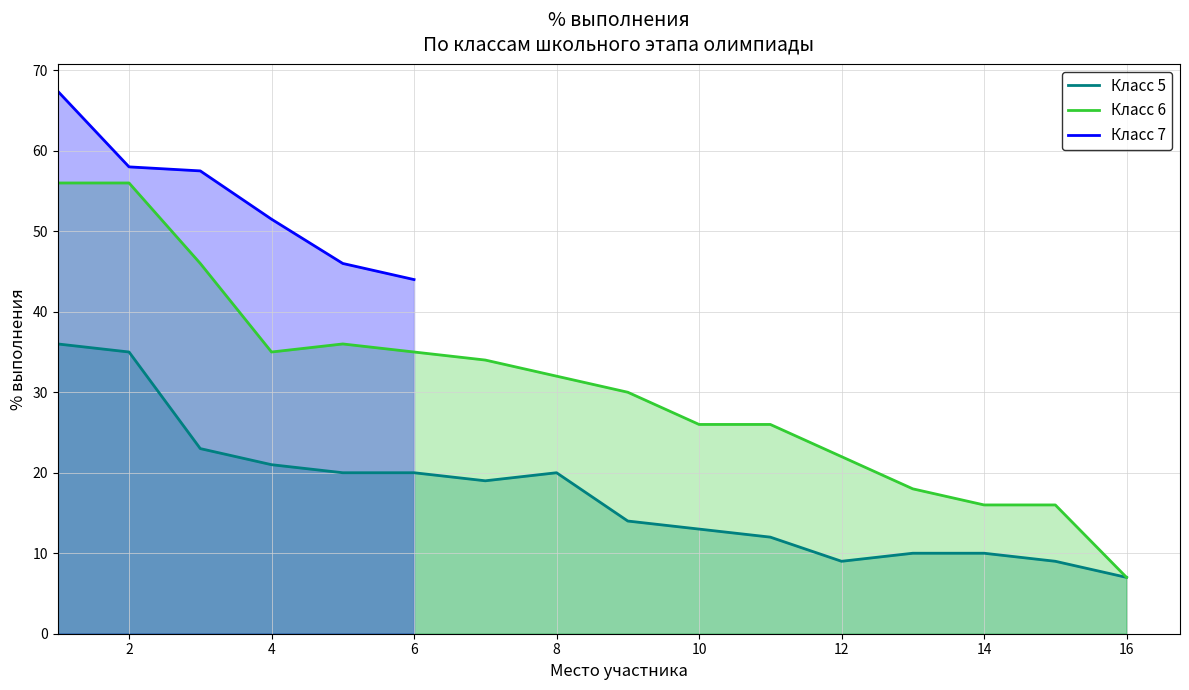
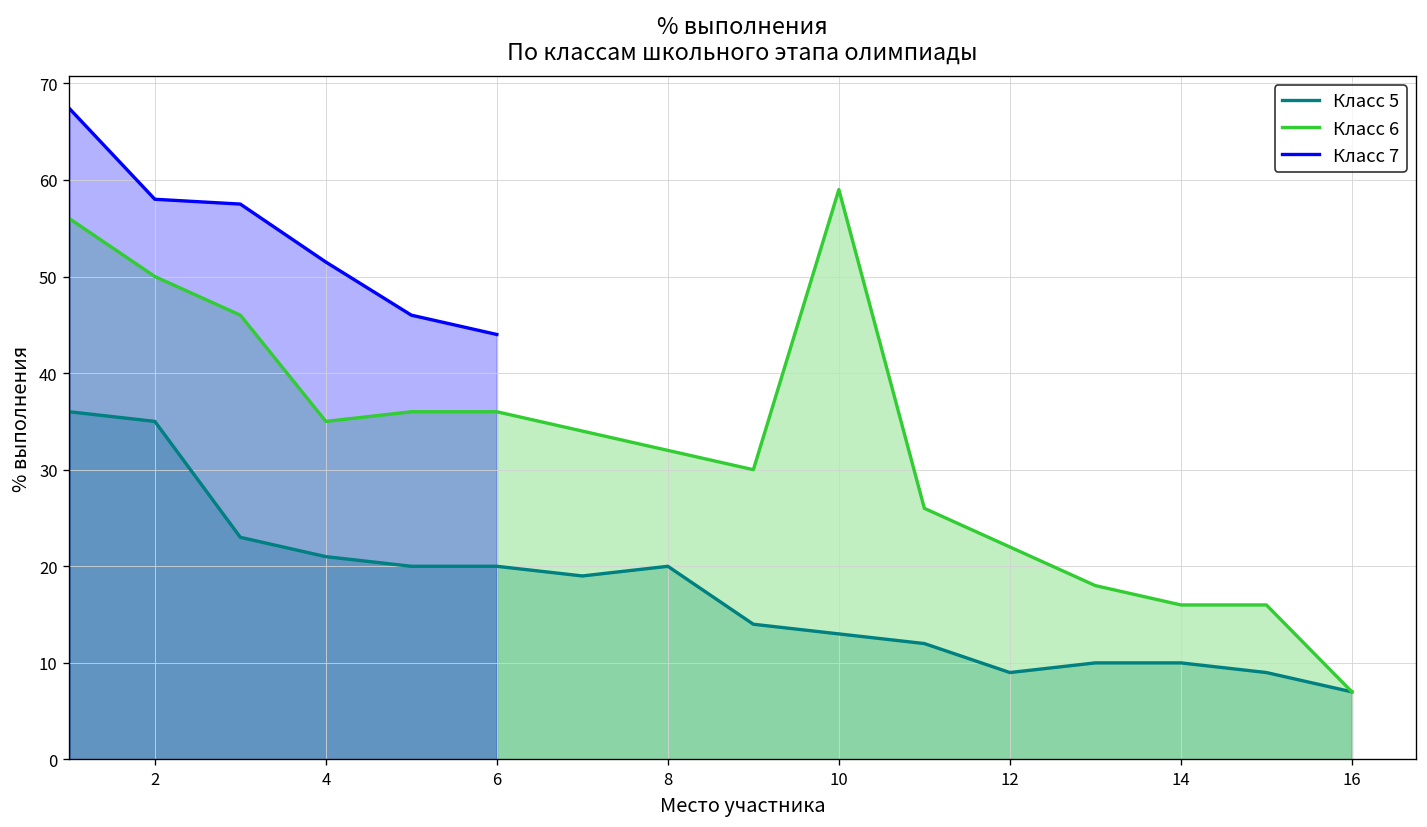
  {
    "Класс 5": {
      "2": 35,
      "4": 21,
      "6": 20,
      "8": 20,
      "10": 13,
      "12": 9,
      "14": 10
    },
    "Класс 6": {
-     "2": 56,
+     "2": 50,
      "4": 35,
-     "6": 35,
+     "6": 36,
      "8": 32,
-     "10": 26,
+     "10": 59,
      "12": 22,
      "14": 16
    },
    "Класс 7": {
      "2": 58,
      "4": 52,
      "6": 44
    }
  }
